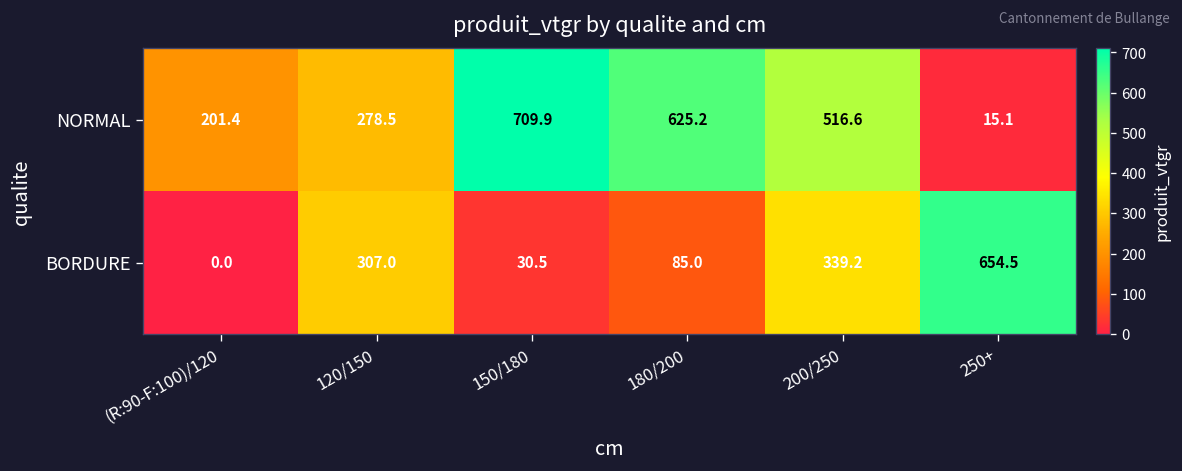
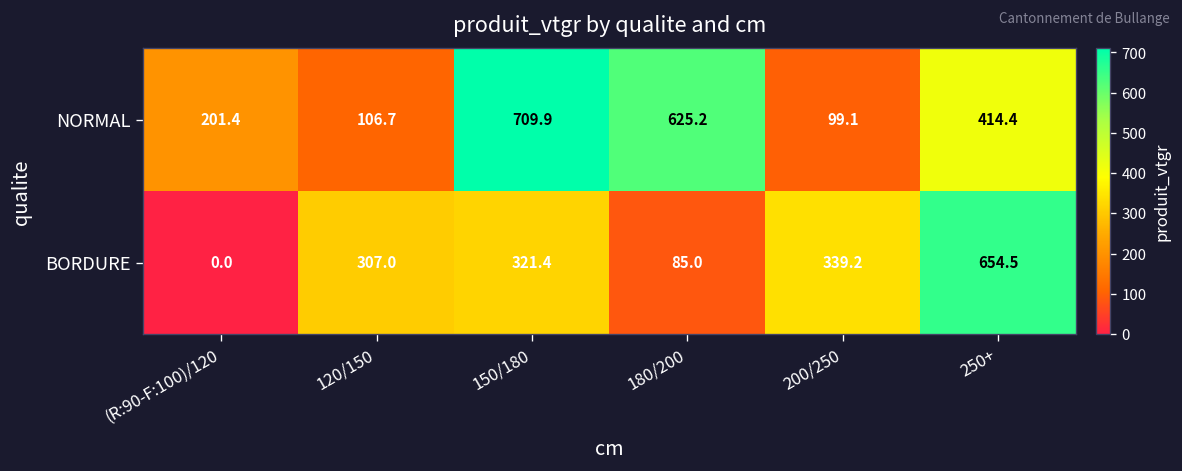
  {
    "NORMAL": {
      "(R:90-F:100)/120": 201.4,
-     "120/150": 278.5,
+     "120/150": 106.7,
      "150/180": 709.9,
      "180/200": 625.2,
-     "200/250": 516.6,
-     "250+": 15.1
+     "200/250": 99.1,
+     "250+": 414.4
    },
    "BORDURE": {
      "(R:90-F:100)/120": 0.0,
      "120/150": 307.0,
-     "150/180": 30.5,
+     "150/180": 321.4,
      "180/200": 85.0,
      "200/250": 339.2,
      "250+": 654.5
    }
  }
